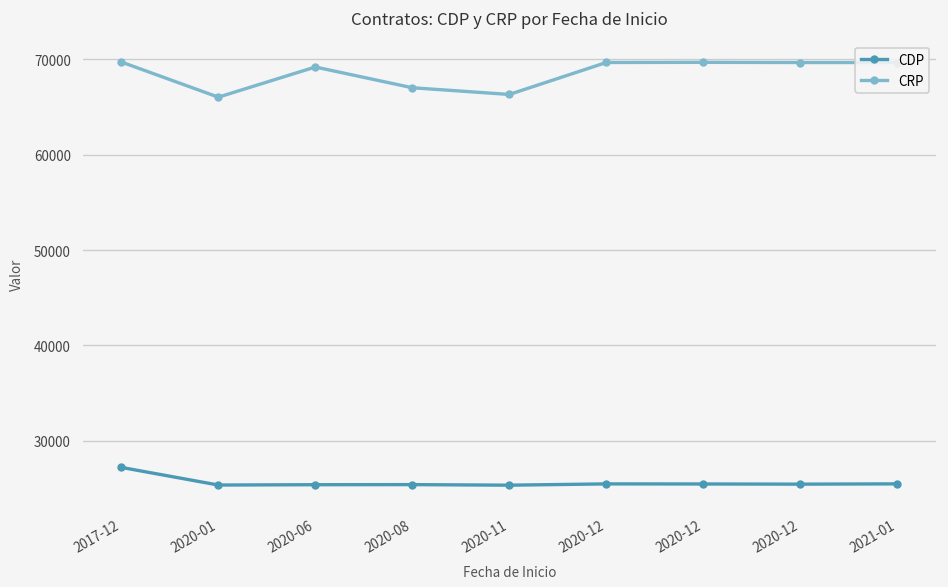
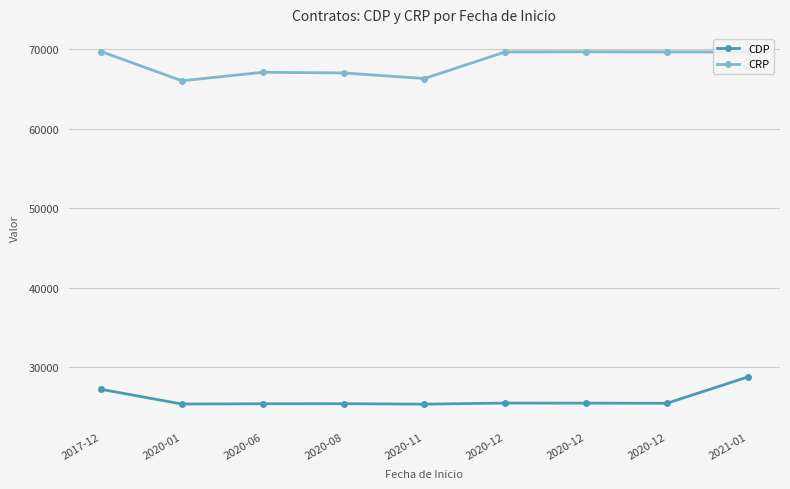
  {
    "CDP": {
      "2017-12": 27000,
      "2020-01": 25000,
      "2020-06": 25000,
      "2020-08": 25000,
      "2020-11": 25000,
-     "2021-01": 26000
+     "2021-01": 29000
    },
    "CRP": {
      "2017-12": 70000,
      "2020-01": 66000,
-     "2020-06": 69000,
+     "2020-06": 67000,
      "2020-08": 67000,
      "2020-11": 66000
    }
  }
